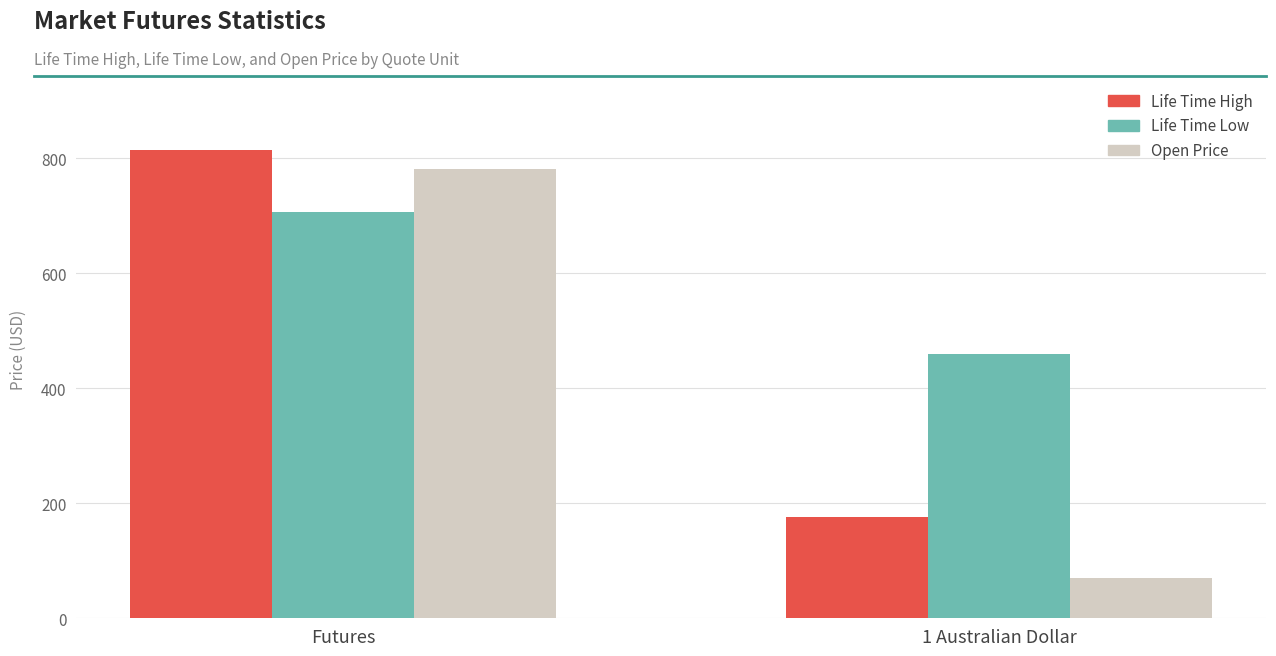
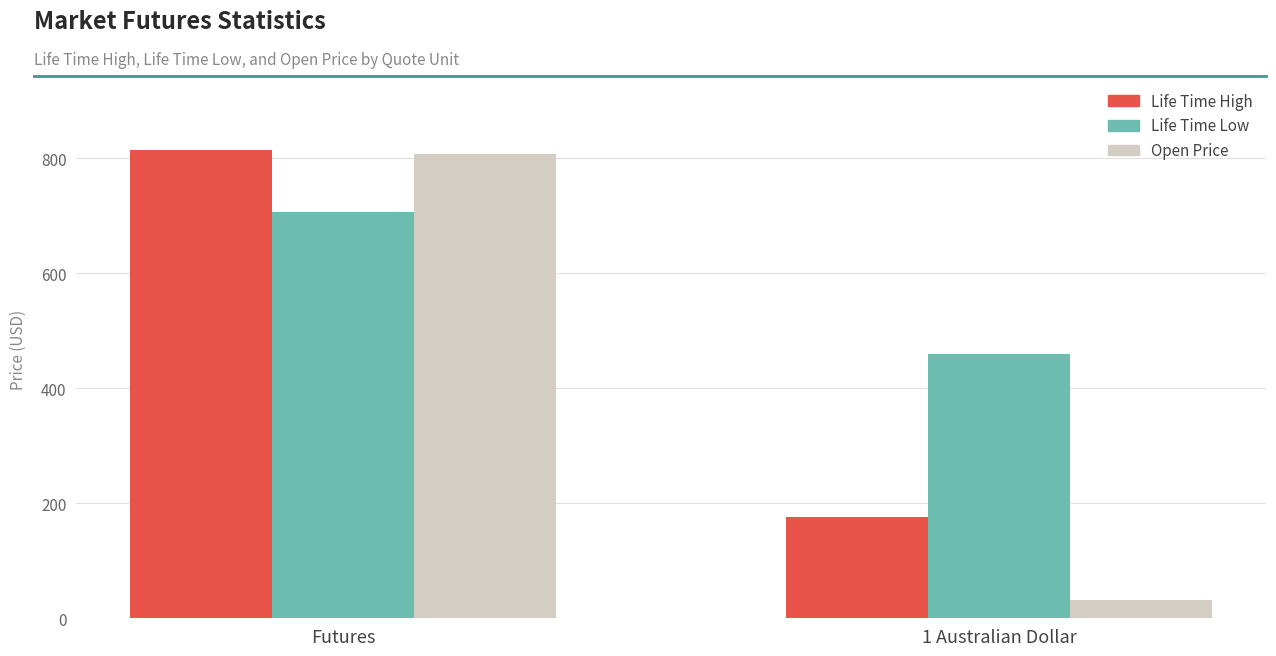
  {
    "Life Time High": {
      "Futures": 820,
      "1 Australian Dollar": 180
    },
    "Life Time Low": {
      "Futures": 710,
      "1 Australian Dollar": 460
    },
    "Open Price": {
-     "Futures": 780,
-     "1 Australian Dollar": 70
+     "Futures": 810,
+     "1 Australian Dollar": 30
    }
  }
